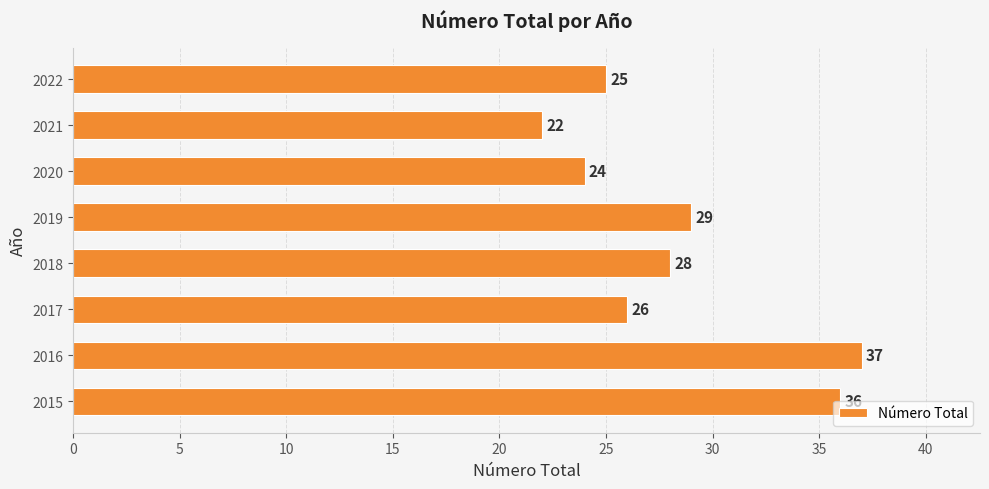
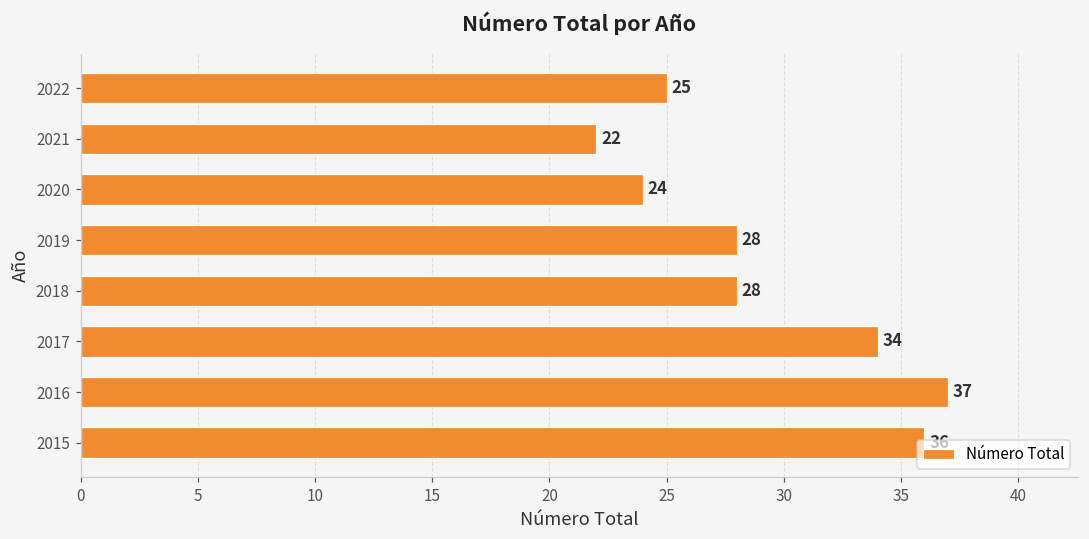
  {
    "2022": 25,
    "2021": 22,
    "2020": 24,
-   "2019": 29,
+   "2019": 28,
    "2018": 28,
-   "2017": 26,
+   "2017": 34,
    "2016": 37
  }
